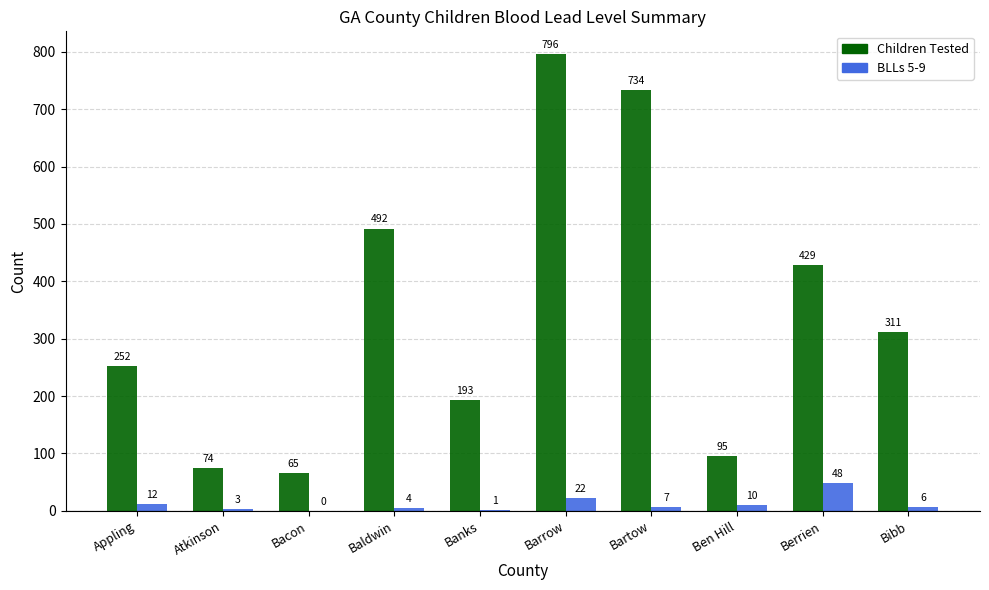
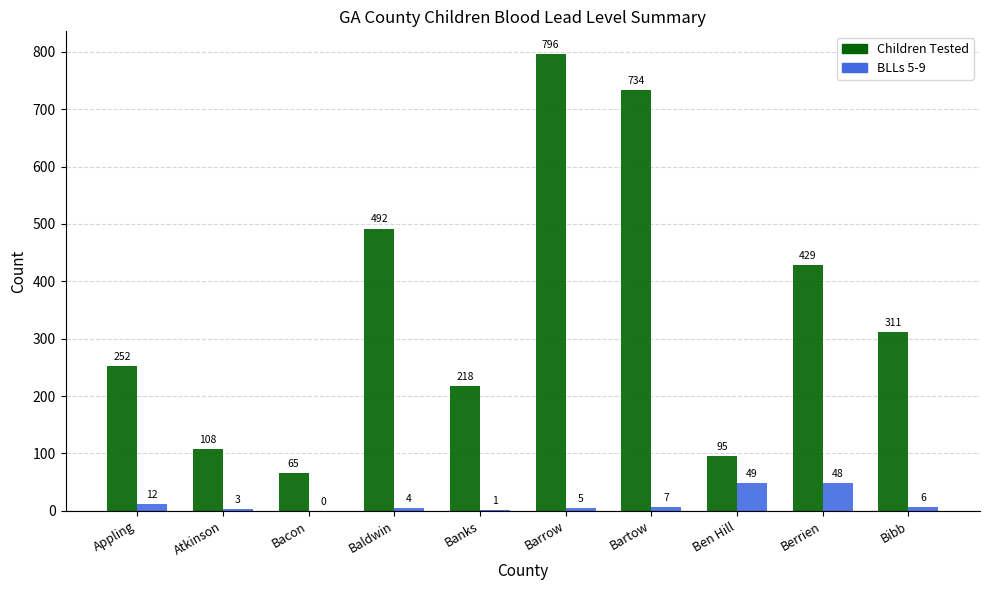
  {
    "Children Tested": {
      "Appling": 252,
-     "Atkinson": 74,
+     "Atkinson": 108,
      "Bacon": 65,
      "Baldwin": 492,
-     "Banks": 193,
+     "Banks": 218,
      "Barrow": 796,
      "Bartow": 734,
      "Ben Hill": 95,
      "Berrien": 429,
      "Bibb": 311
    },
    "BLLs 5-9": {
      "Appling": 12,
      "Atkinson": 3,
      "Bacon": 0,
      "Baldwin": 4,
      "Banks": 1,
-     "Barrow": 22,
+     "Barrow": 5,
      "Bartow": 7,
-     "Ben Hill": 10,
+     "Ben Hill": 49,
      "Berrien": 48,
      "Bibb": 6
    }
  }
